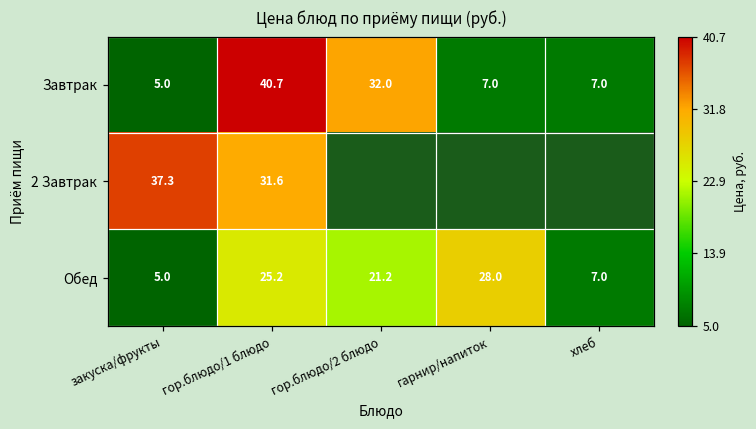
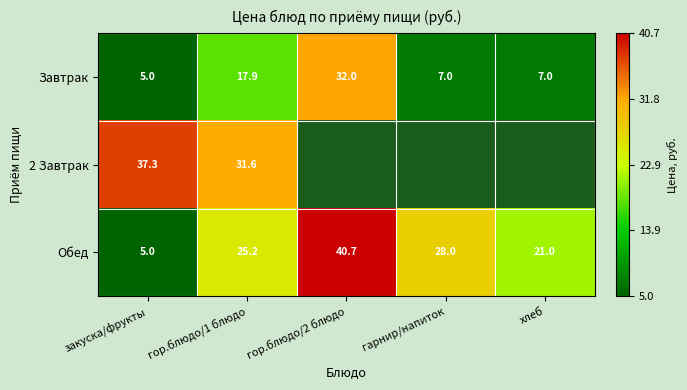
  {
    "Завтрак": {
      "закуска/фрукты": 5.0,
-     "гор.блюдо/1 блюдо": 40.7,
+     "гор.блюдо/1 блюдо": 17.9,
      "гор.блюдо/2 блюдо": 32.0,
      "гарнир/напиток": 7.0,
      "хлеб": 7.0
    },
    "2 Завтрак": {
      "закуска/фрукты": 37.3,
      "гор.блюдо/1 блюдо": 31.6
    },
    "Обед": {
      "закуска/фрукты": 5.0,
      "гор.блюдо/1 блюдо": 25.2,
-     "гор.блюдо/2 блюдо": 21.2,
+     "гор.блюдо/2 блюдо": 40.7,
      "гарнир/напиток": 28.0,
-     "хлеб": 7.0
+     "хлеб": 21.0
    }
  }
